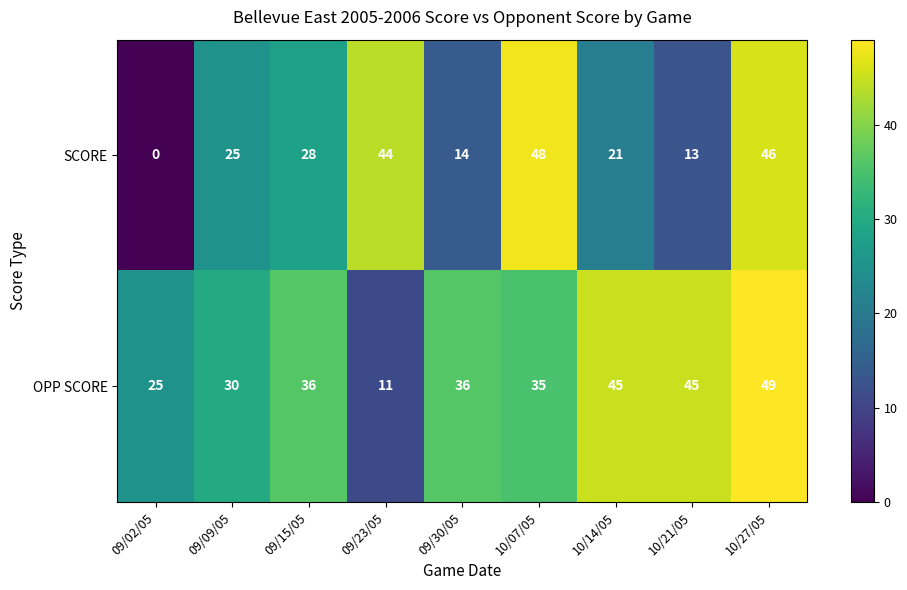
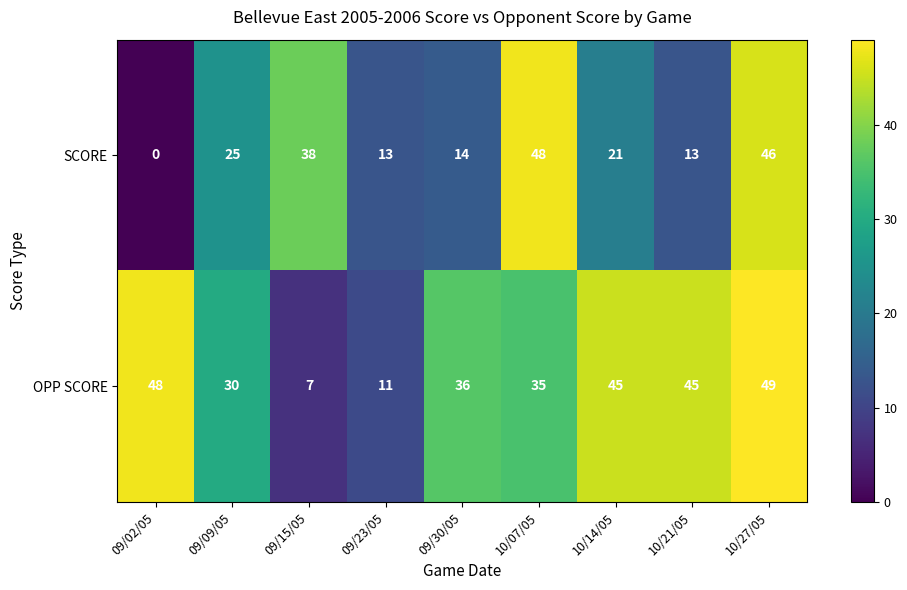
  {
    "SCORE": {
      "09/02/05": 0,
      "09/09/05": 25,
-     "09/15/05": 28,
-     "09/23/05": 44,
+     "09/15/05": 38,
+     "09/23/05": 13,
      "09/30/05": 14,
      "10/07/05": 48,
      "10/14/05": 21,
      "10/21/05": 13,
      "10/27/05": 46
    },
    "OPP SCORE": {
-     "09/02/05": 25,
+     "09/02/05": 48,
      "09/09/05": 30,
-     "09/15/05": 36,
+     "09/15/05": 7,
      "09/23/05": 11,
      "09/30/05": 36,
      "10/07/05": 35,
      "10/14/05": 45,
      "10/21/05": 45,
      "10/27/05": 49
    }
  }
